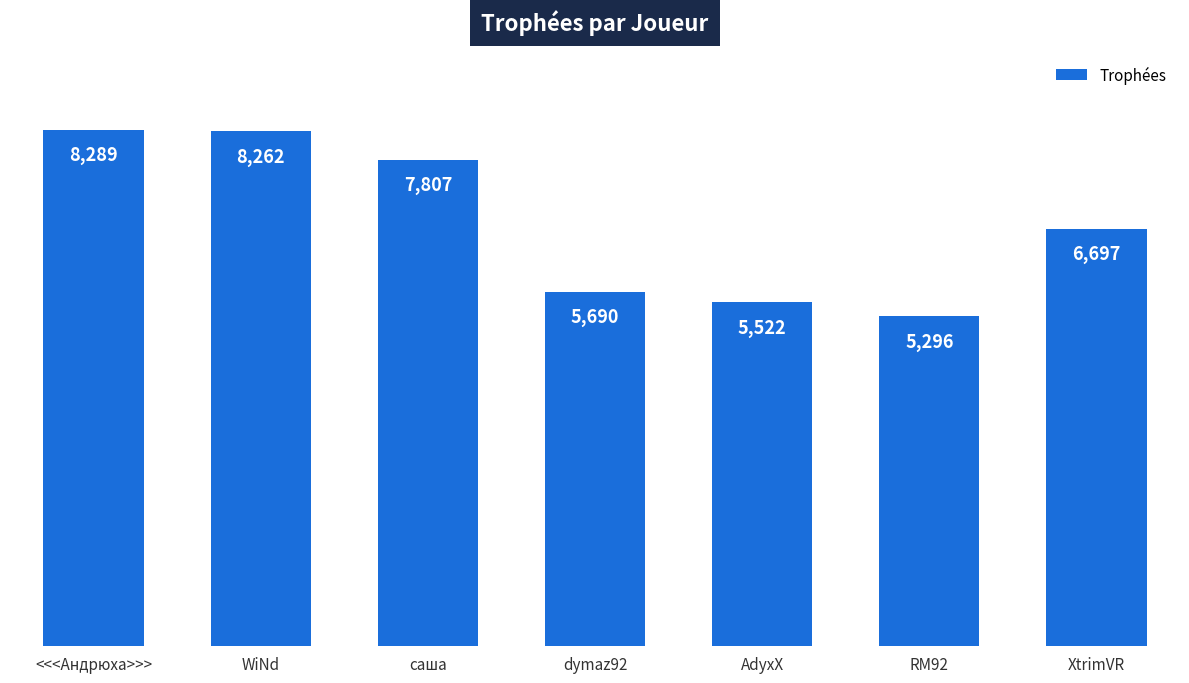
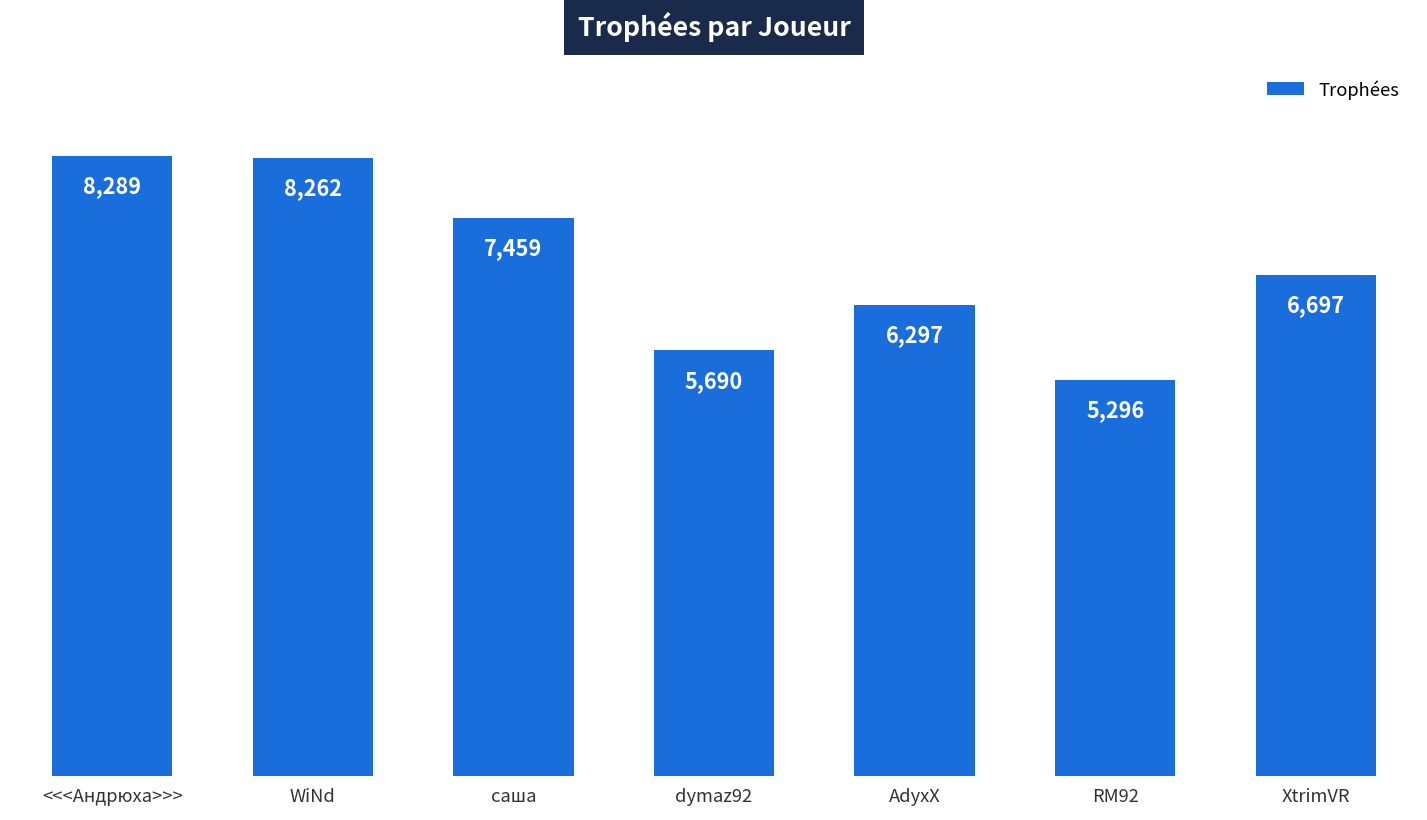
  {
    "<<<Андрюха>>>": "8,289",
    "WiNd": "8,262",
-   "саша": "7,807",
+   "саша": "7,459",
    "dymaz92": "5,690",
-   "AdyxX": "5,522",
+   "AdyxX": "6,297",
    "RM92": "5,296",
    "XtrimVR": "6,697"
  }
